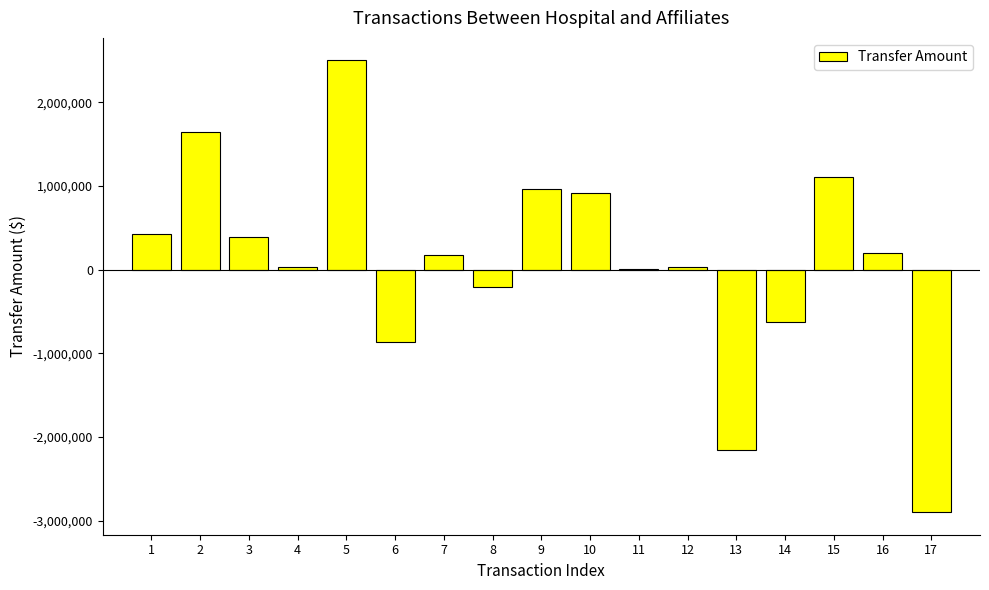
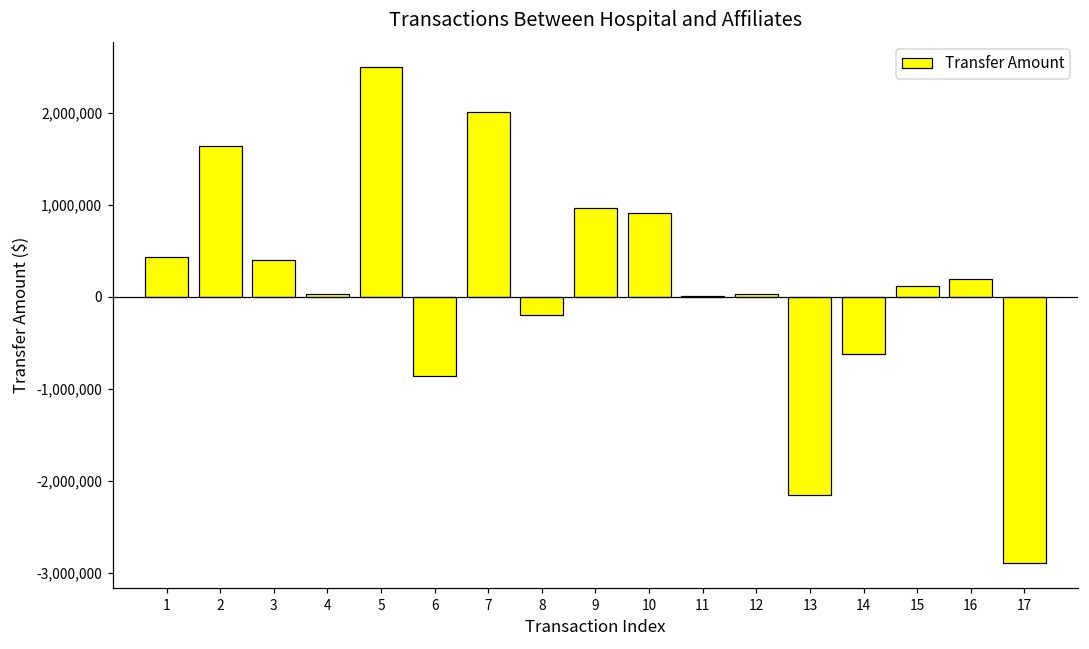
  {
    "1": "400,000",
    "2": "1,600,000",
    "3": "400,000",
    "4": "0",
    "5": "2,500,000",
    "6": "-900,000",
-   "7": "200,000",
+   "7": "2,000,000",
    "8": "-200,000",
    "9": "1,000,000",
    "10": "900,000",
    "12": "0",
    "13": "-2,200,000",
    "14": "-600,000",
-   "15": "1,100,000",
+   "15": "100,000",
    "16": "200,000",
    "17": "-2,900,000"
  }
